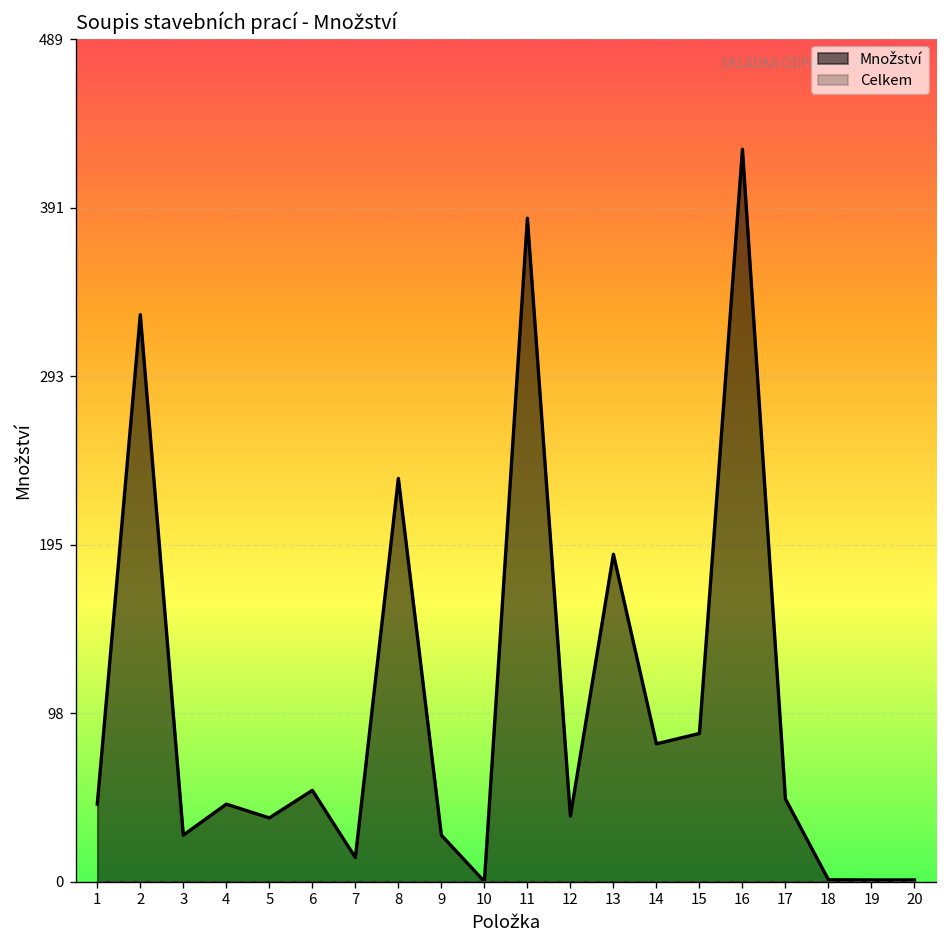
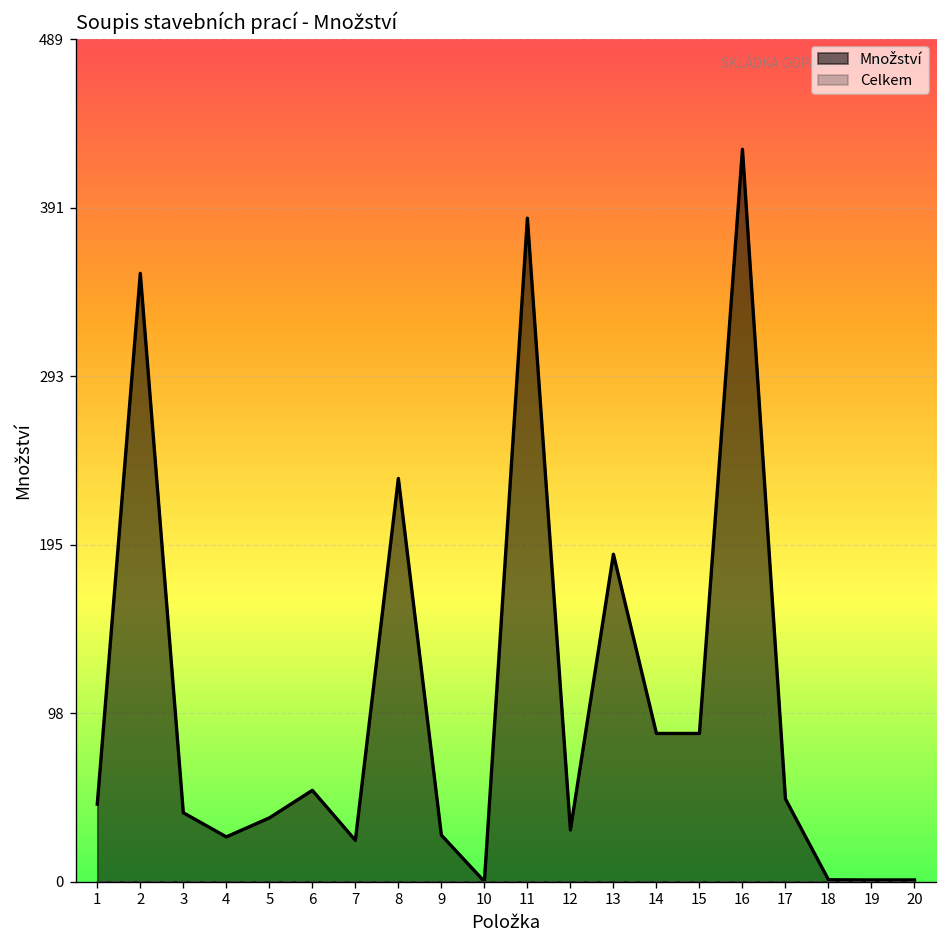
  {
    "Množství": {
      "1": 45,
-     "2": 329,
-     "3": 27,
-     "4": 45,
+     "2": 353,
+     "3": 40,
+     "4": 26,
      "5": 37,
      "6": 53,
-     "7": 14,
+     "7": 24,
      "8": 234,
      "9": 27,
      "11": 385,
-     "12": 38,
+     "12": 30,
      "13": 190,
-     "14": 80,
+     "14": 86,
      "15": 86,
      "16": 425,
      "17": 48
    },
    "Celkem": {
      "1": 0,
      "2": 0,
      "3": 0,
      "4": 0,
      "5": 0,
      "6": 0,
      "7": 0,
      "8": 0,
      "9": 0,
      "11": 0,
      "12": 0,
      "13": 0,
      "14": 0,
      "15": 0,
      "16": 0,
      "17": 0
    }
  }
